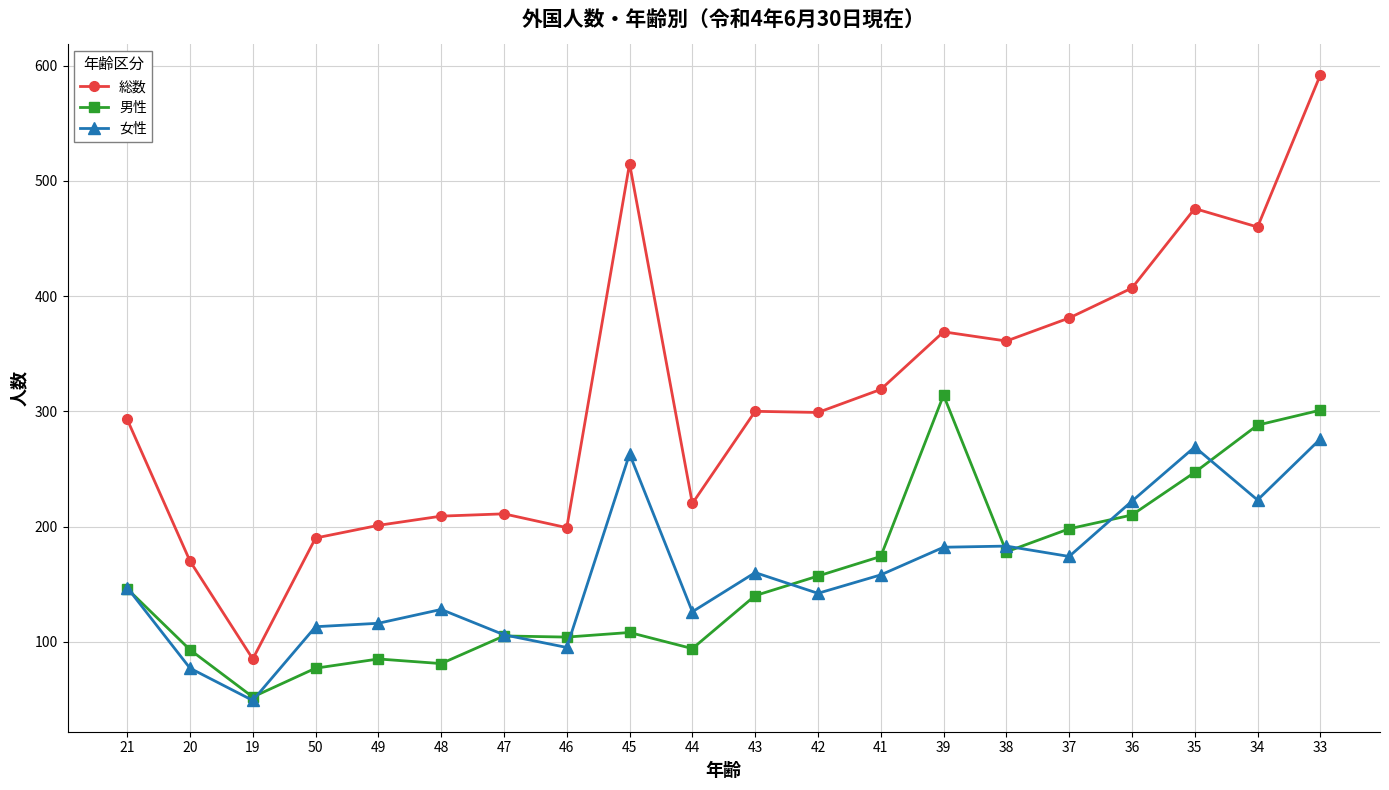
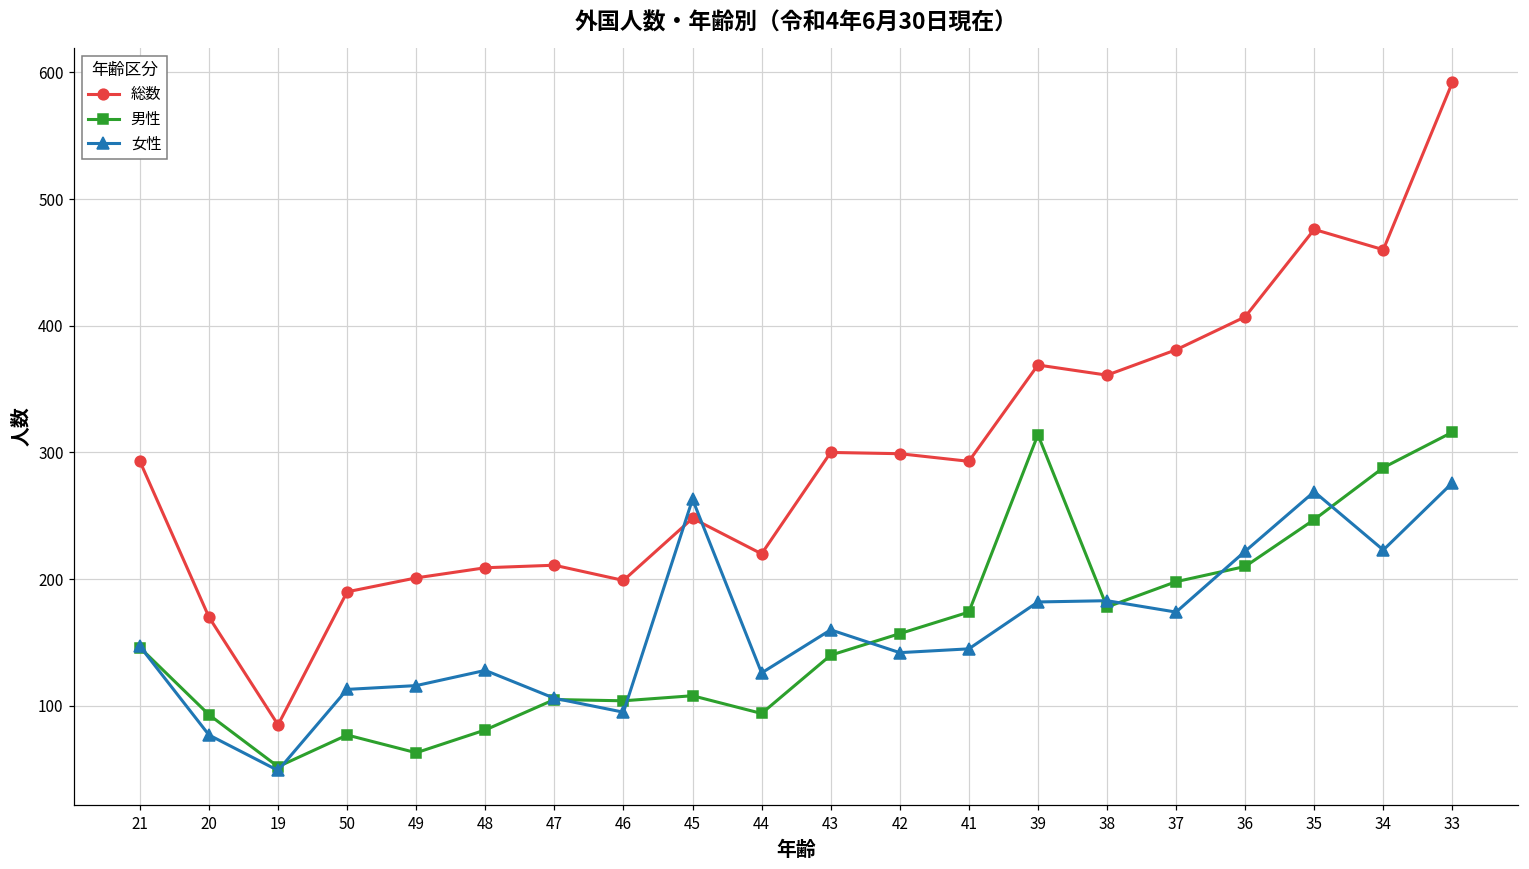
  {
    "総数": {
      "21": 293,
      "20": 170,
      "19": 85,
      "50": 190,
      "49": 201,
      "48": 209,
      "47": 211,
      "46": 199,
-     "45": 515,
+     "45": 248,
      "44": 220,
      "43": 300,
      "42": 299,
-     "41": 319,
+     "41": 293,
      "39": 369,
      "38": 361,
      "37": 381,
      "36": 407,
      "35": 476,
      "34": 460,
      "33": 592
    },
    "男性": {
      "20": 93,
      "19": 52,
      "50": 77,
-     "49": 85,
+     "49": 63,
      "48": 81,
      "46": 104,
      "45": 108,
      "44": 94,
      "43": 140,
      "42": 157,
      "41": 174,
      "39": 314,
      "38": 178,
      "37": 198,
      "36": 210,
      "35": 247,
      "34": 288,
-     "33": 301
+     "33": 316
    },
    "女性": {
      "20": 77,
      "19": 49,
      "50": 113,
      "49": 116,
      "48": 128,
      "46": 95,
      "45": 263,
      "44": 126,
      "43": 160,
      "42": 142,
-     "41": 158,
+     "41": 145,
      "39": 182,
      "38": 183,
      "37": 174,
      "36": 222,
      "35": 269,
      "34": 223,
      "33": 276
    }
  }
